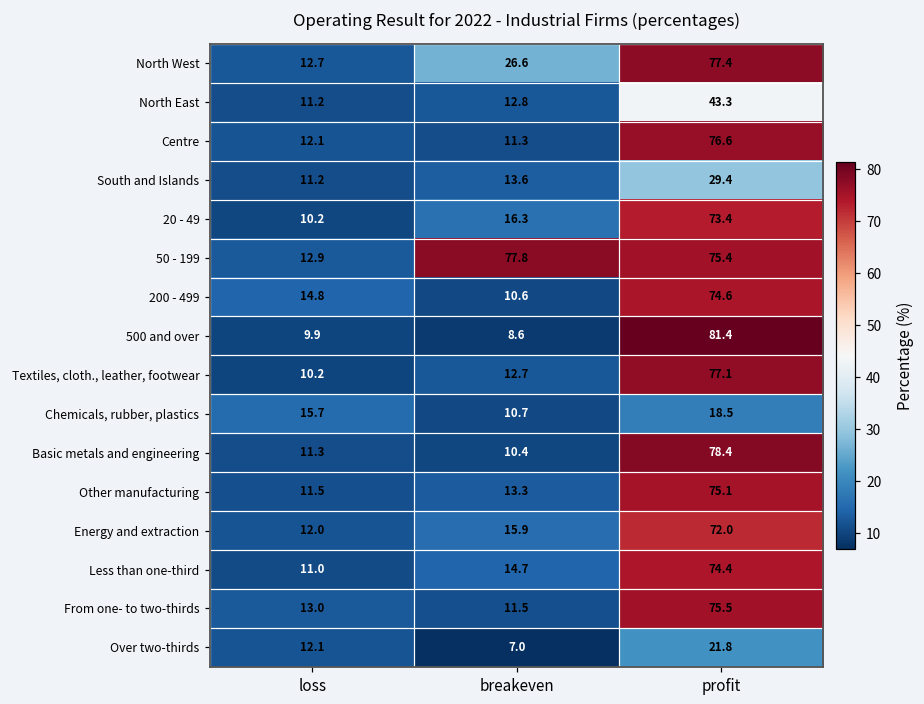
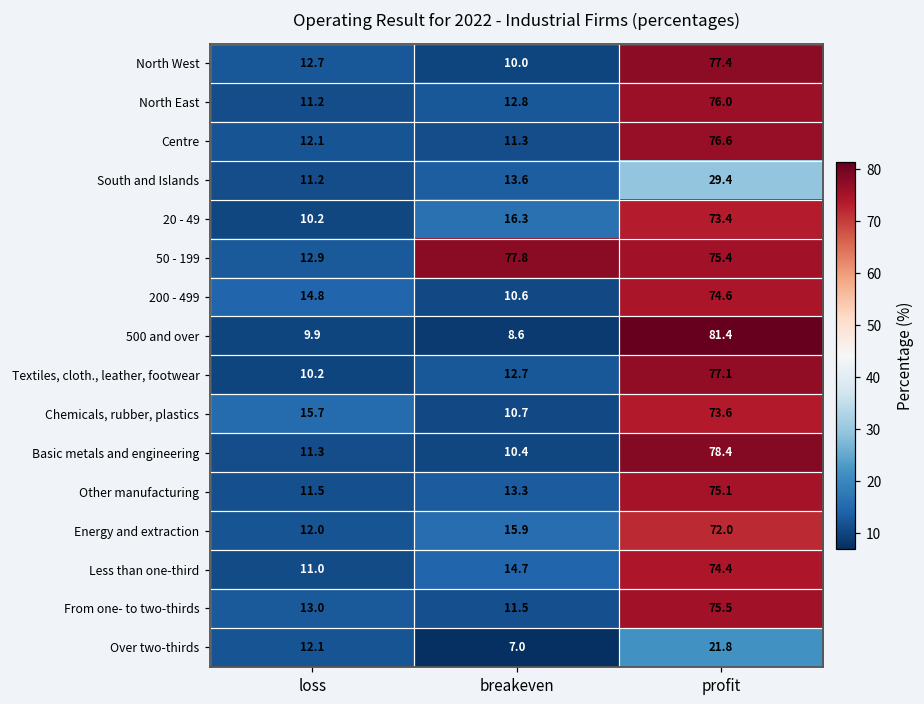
  {
    "North West": {
      "loss": 12.7,
-     "breakeven": 26.6,
+     "breakeven": 10.0,
      "profit": 77.4
    },
    "North East": {
      "loss": 11.2,
      "breakeven": 12.8,
-     "profit": 43.3
+     "profit": 76.0
    },
    "Centre": {
      "loss": 12.1,
      "breakeven": 11.3,
      "profit": 76.6
    },
    "South and Islands": {
      "loss": 11.2,
      "breakeven": 13.6,
      "profit": 29.4
    },
    "20 - 49": {
      "loss": 10.2,
      "breakeven": 16.3,
      "profit": 73.4
    },
    "50 - 199": {
      "loss": 12.9,
      "breakeven": 77.8,
      "profit": 75.4
    },
    "200 - 499": {
      "loss": 14.8,
      "breakeven": 10.6,
      "profit": 74.6
    },
    "500 and over": {
      "loss": 9.9,
      "breakeven": 8.6,
      "profit": 81.4
    },
    "Textiles, cloth., leather, footwear": {
      "loss": 10.2,
      "breakeven": 12.7,
      "profit": 77.1
    },
    "Chemicals, rubber, plastics": {
      "loss": 15.7,
      "breakeven": 10.7,
-     "profit": 18.5
+     "profit": 73.6
    },
    "Basic metals and engineering": {
      "loss": 11.3,
      "breakeven": 10.4,
      "profit": 78.4
    },
    "Other manufacturing": {
      "loss": 11.5,
      "breakeven": 13.3,
      "profit": 75.1
    },
    "Energy and extraction": {
      "loss": 12.0,
      "breakeven": 15.9,
      "profit": 72.0
    },
    "Less than one-third": {
      "loss": 11.0,
      "breakeven": 14.7,
      "profit": 74.4
    },
    "From one- to two-thirds": {
      "loss": 13.0,
      "breakeven": 11.5,
      "profit": 75.5
    },
    "Over two-thirds": {
      "loss": 12.1,
      "breakeven": 7.0,
      "profit": 21.8
    }
  }
